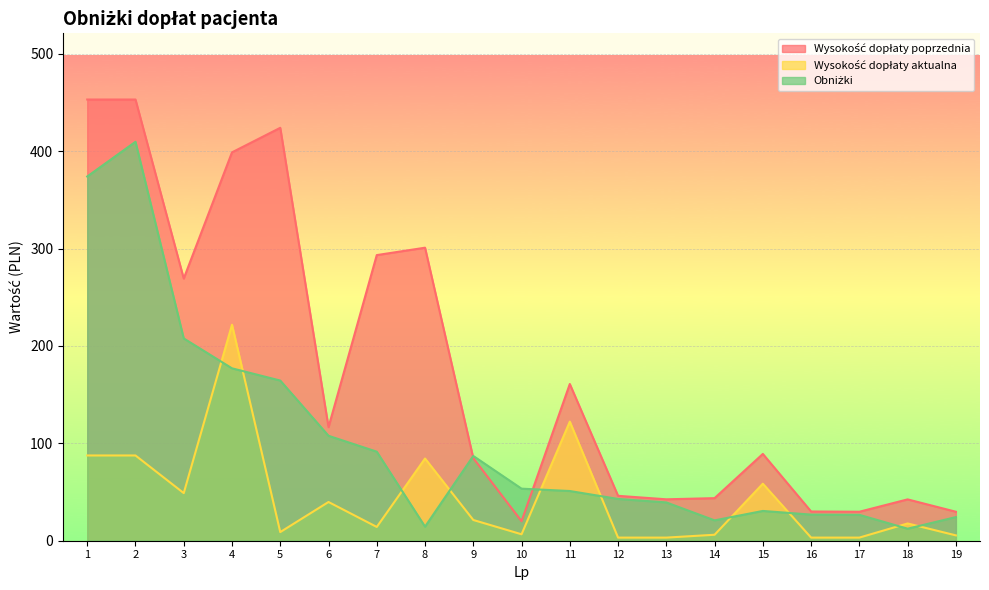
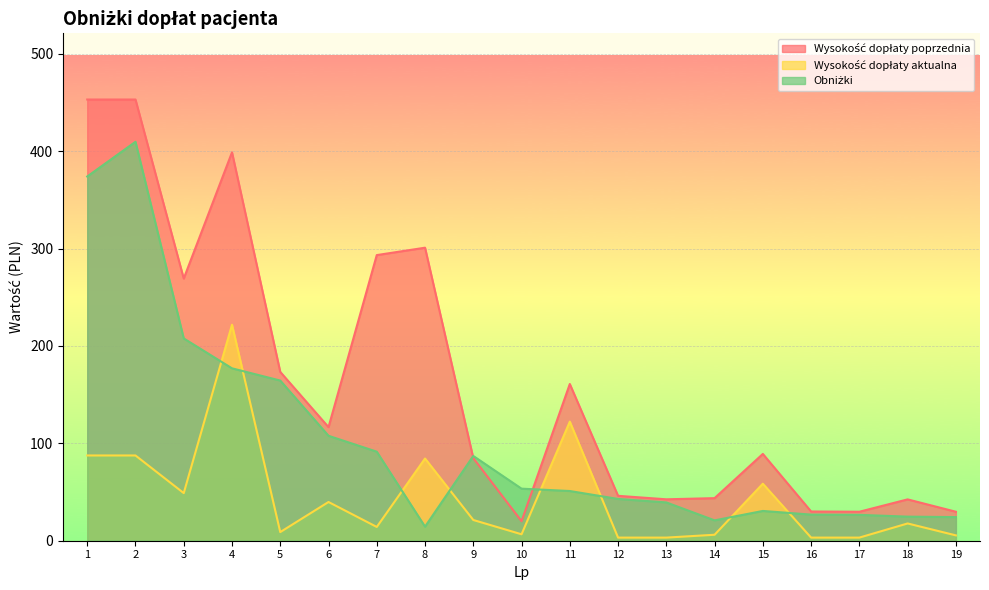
  {
    "Wysokość dopłaty poprzednia": {
      "1": 450,
      "2": 450,
      "3": 270,
      "4": 400,
-     "5": 420,
+     "5": 170,
      "6": 120,
      "7": 290,
      "8": 300,
      "10": 20,
      "11": 160,
      "12": 50,
      "13": 40,
      "14": 40,
      "15": 90,
      "16": 30,
      "17": 30,
      "18": 40,
      "19": 30
    },
    "Wysokość dopłaty aktualna": {
      "1": 90,
      "2": 90,
      "3": 50,
      "4": 220,
      "5": 10,
      "6": 40,
      "7": 10,
      "8": 80,
      "9": 20,
      "10": 10,
      "11": 120,
      "12": 0,
      "13": 0,
      "14": 10,
      "15": 60,
      "16": 0,
      "17": 0,
      "18": 20,
      "19": 10
    },
    "Obniżki": {
      "1": 370,
      "2": 410,
      "3": 210,
      "4": 180,
      "5": 160,
      "6": 110,
      "7": 90,
      "8": 10,
      "10": 50,
      "11": 50,
      "12": 40,
      "13": 40,
      "14": 20,
      "15": 30,
      "16": 30,
      "17": 30,
-     "18": 10,
+     "18": 20,
      "19": 20
    }
  }
